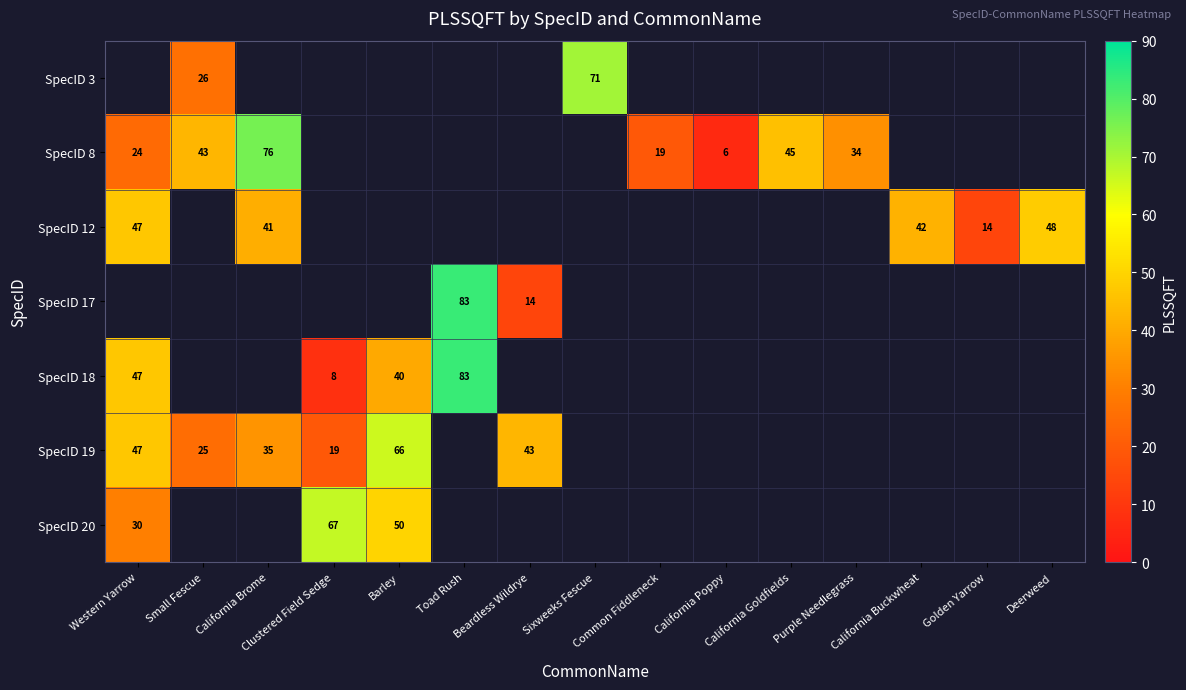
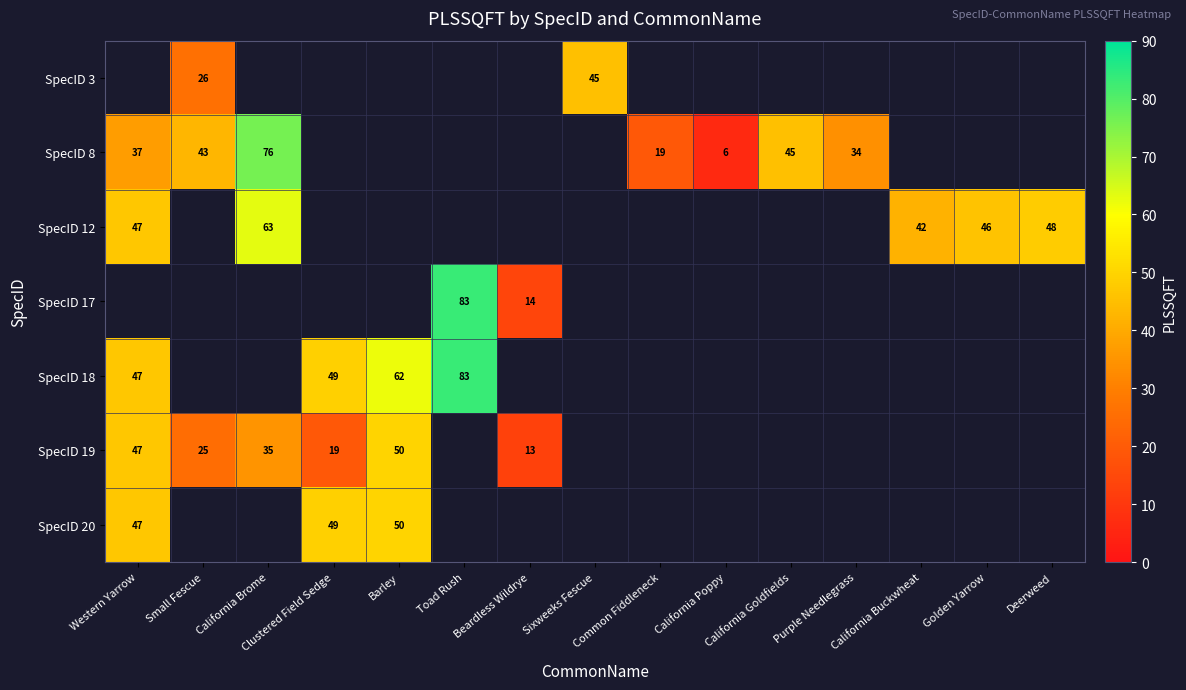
  {
    "SpecID 3": {
      "Small Fescue": 26,
-     "Sixweeks Fescue": 71
+     "Sixweeks Fescue": 45
    },
    "SpecID 8": {
-     "Western Yarrow": 24,
+     "Western Yarrow": 37,
      "Small Fescue": 43,
      "California Brome": 76,
      "Common Fiddleneck": 19,
      "California Poppy": 6,
      "California Goldfields": 45,
      "Purple Needlegrass": 34
    },
    "SpecID 12": {
      "Western Yarrow": 47,
-     "California Brome": 41,
+     "California Brome": 63,
      "California Buckwheat": 42,
-     "Golden Yarrow": 14,
+     "Golden Yarrow": 46,
      "Deerweed": 48
    },
    "SpecID 17": {
      "Toad Rush": 83,
      "Beardless Wildrye": 14
    },
    "SpecID 18": {
      "Western Yarrow": 47,
-     "Clustered Field Sedge": 8,
-     "Barley": 40,
+     "Clustered Field Sedge": 49,
+     "Barley": 62,
      "Toad Rush": 83
    },
    "SpecID 19": {
      "Western Yarrow": 47,
      "Small Fescue": 25,
      "California Brome": 35,
      "Clustered Field Sedge": 19,
-     "Barley": 66,
-     "Beardless Wildrye": 43
+     "Barley": 50,
+     "Beardless Wildrye": 13
    },
    "SpecID 20": {
-     "Western Yarrow": 30,
-     "Clustered Field Sedge": 67,
+     "Western Yarrow": 47,
+     "Clustered Field Sedge": 49,
      "Barley": 50
    }
  }
